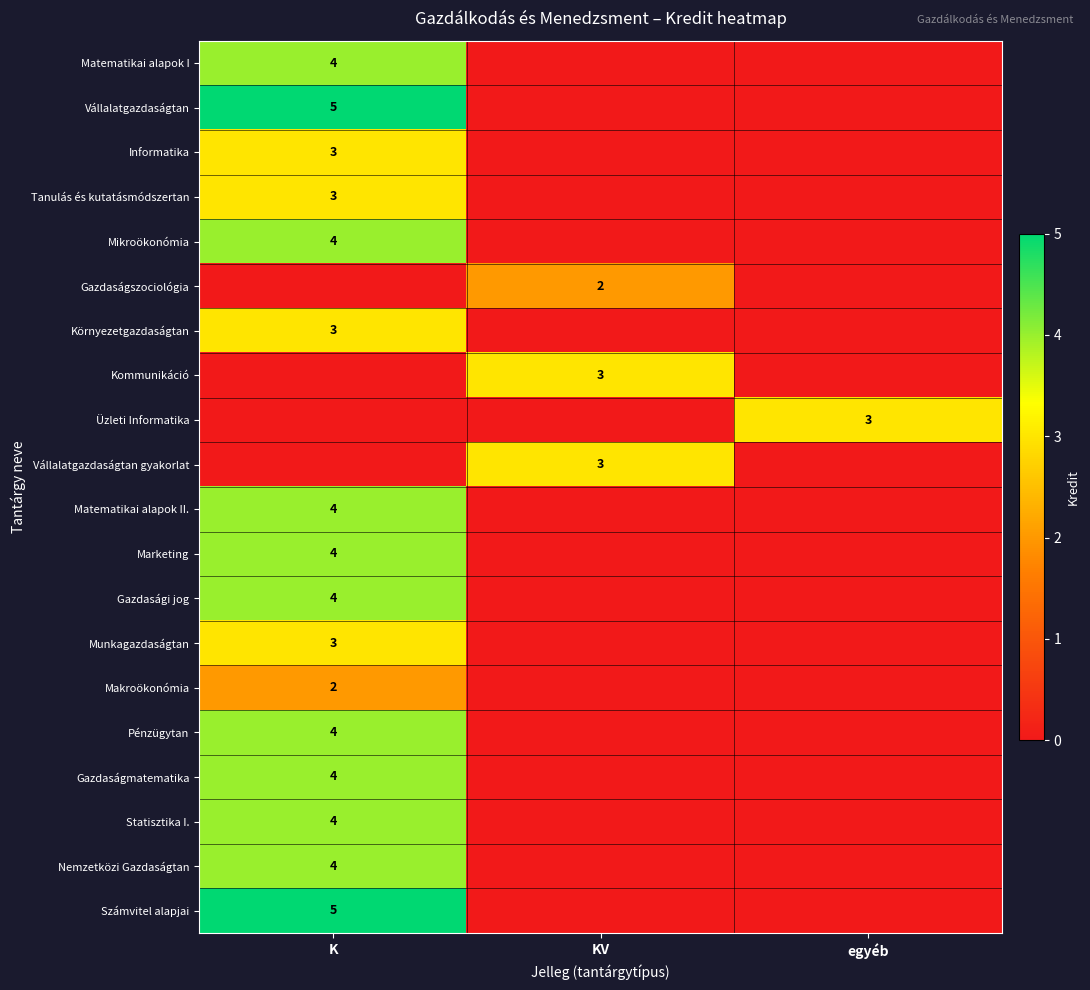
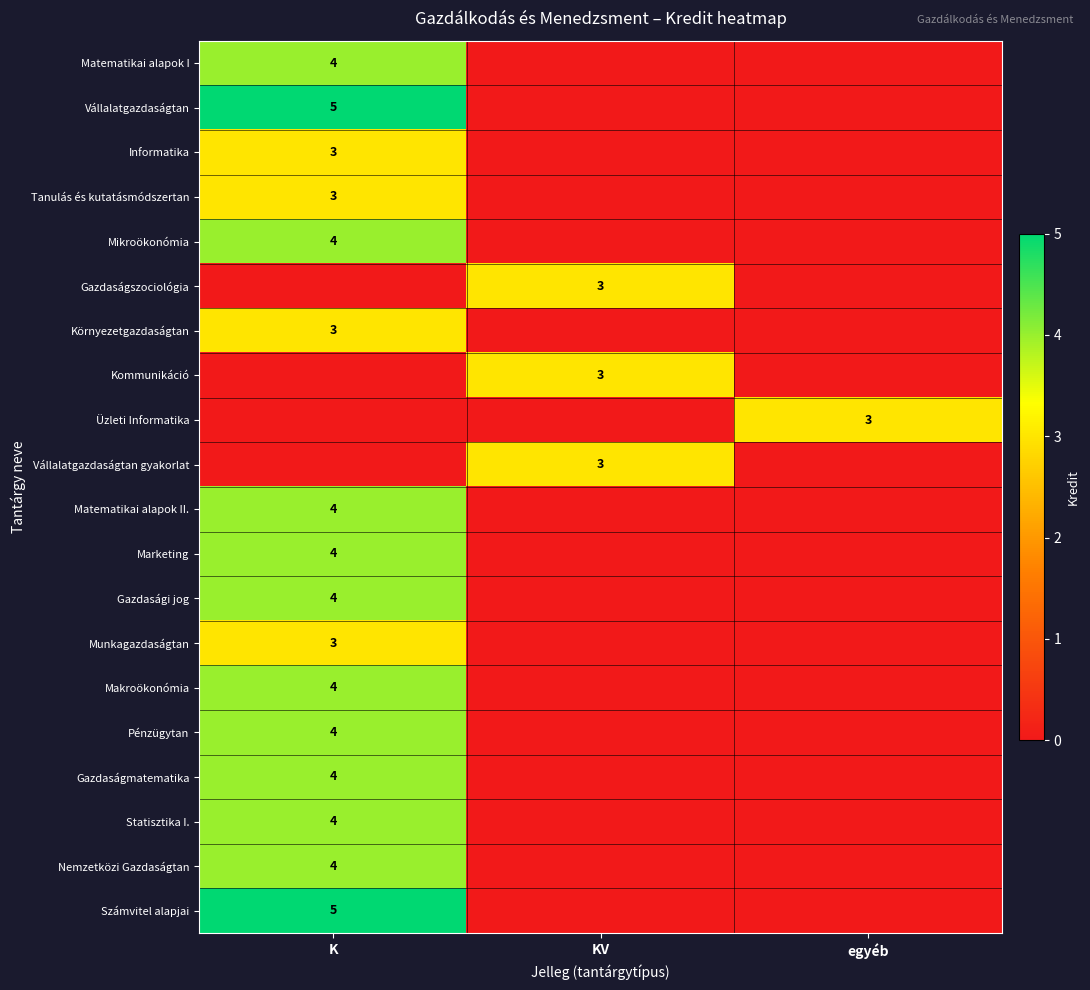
  {
    "Matematikai alapok I": {
      "K": 4
    },
    "Vállalatgazdaságtan": {
      "K": 5
    },
    "Informatika": {
      "K": 3
    },
    "Tanulás és kutatásmódszertan": {
      "K": 3
    },
    "Mikroökonómia": {
      "K": 4
    },
    "Gazdaságszociológia": {
-     "KV": 2
+     "KV": 3
    },
    "Környezetgazdaságtan": {
      "K": 3
    },
    "Kommunikáció": {
      "KV": 3
    },
    "Üzleti Informatika": {
      "egyéb": 3
    },
    "Vállalatgazdaságtan gyakorlat": {
      "KV": 3
    },
    "Matematikai alapok II.": {
      "K": 4
    },
    "Marketing": {
      "K": 4
    },
    "Gazdasági jog": {
      "K": 4
    },
    "Munkagazdaságtan": {
      "K": 3
    },
    "Makroökonómia": {
-     "K": 2
+     "K": 4
    },
    "Pénzügytan": {
      "K": 4
    },
    "Gazdaságmatematika": {
      "K": 4
    },
    "Statisztika I.": {
      "K": 4
    },
    "Nemzetközi Gazdaságtan": {
      "K": 4
    },
    "Számvitel alapjai": {
      "K": 5
    }
  }
